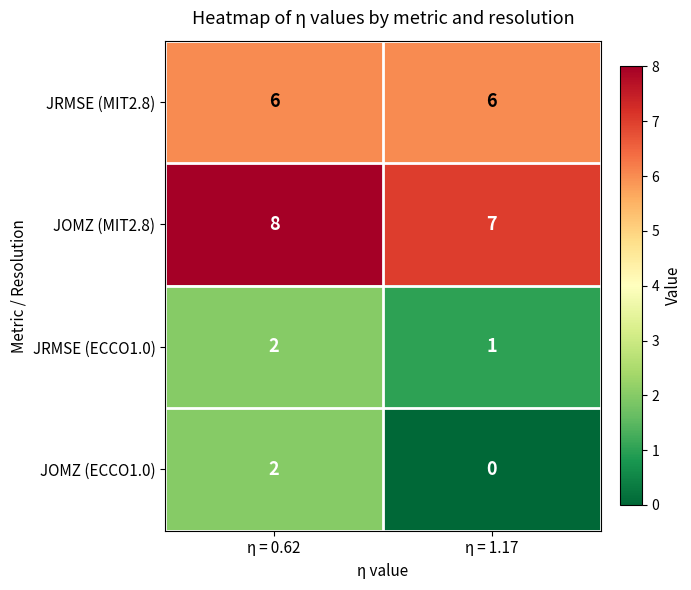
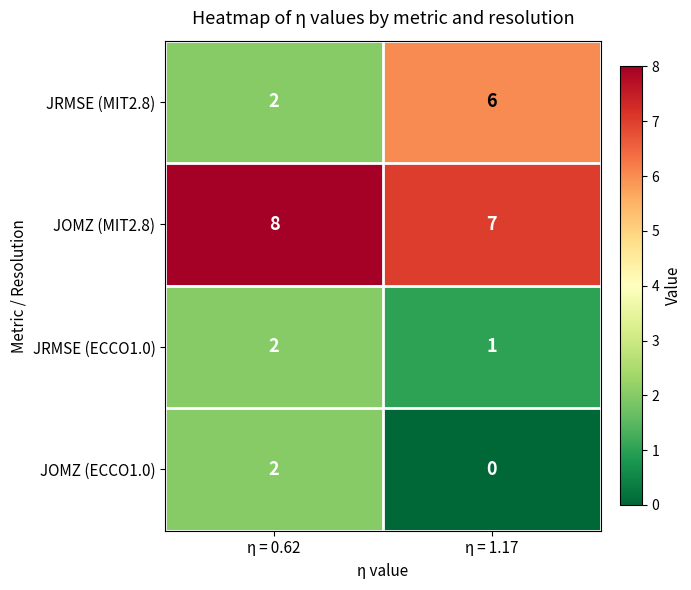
  {
    "JRMSE (MIT2.8)": {
-     "η = 0.62": 6,
+     "η = 0.62": 2,
      "η = 1.17": 6
    },
    "JOMZ (MIT2.8)": {
      "η = 0.62": 8,
      "η = 1.17": 7
    },
    "JRMSE (ECCO1.0)": {
      "η = 0.62": 2,
      "η = 1.17": 1
    },
    "JOMZ (ECCO1.0)": {
      "η = 0.62": 2,
      "η = 1.17": 0
    }
  }
